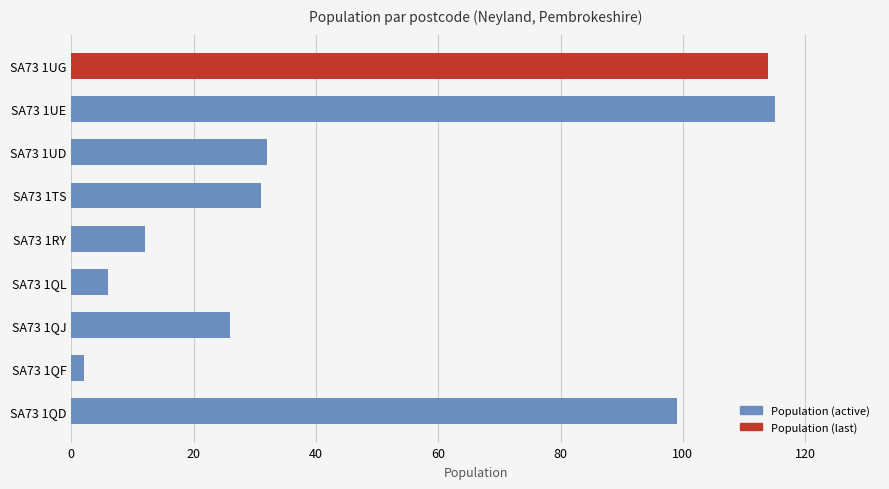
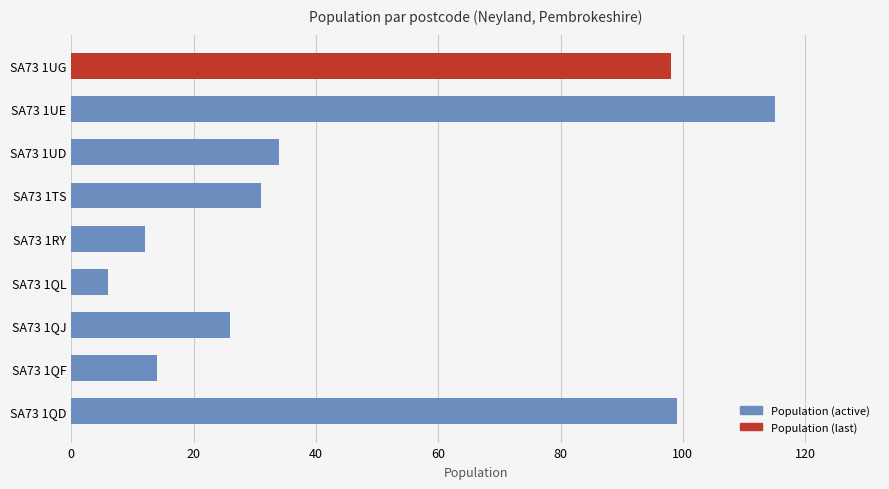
  {
-   "SA73 1UG": 114,
+   "SA73 1UG": 98,
    "SA73 1UE": 115,
-   "SA73 1UD": 32,
+   "SA73 1UD": 34,
    "SA73 1TS": 31,
    "SA73 1RY": 12,
    "SA73 1QL": 6,
    "SA73 1QJ": 26,
-   "SA73 1QF": 2,
+   "SA73 1QF": 14,
    "SA73 1QD": 99
  }
